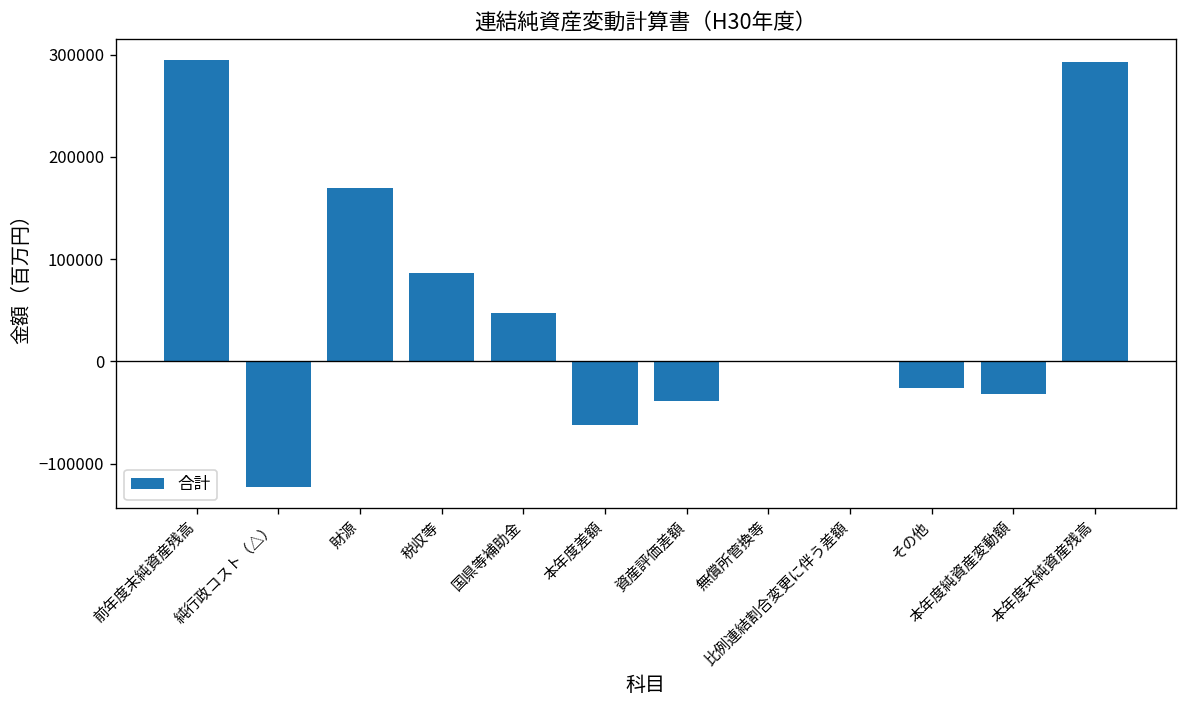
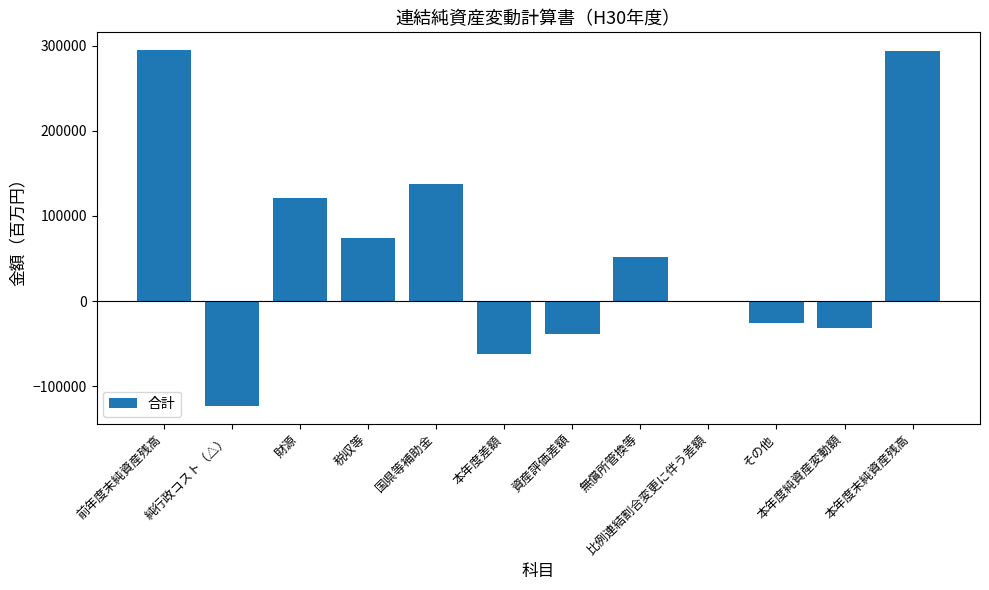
  {
    "前年度末純資産残高": 290000,
    "純行政コスト（△）": -120000,
-   "財源": 170000,
-   "税収等": 90000,
-   "国県等補助金": 50000,
+   "財源": 120000,
+   "税収等": 70000,
+   "国県等補助金": 140000,
    "本年度差額": -60000,
    "資産評価差額": -40000,
-   "無償所管換等": 0,
+   "無償所管換等": 50000,
    "比例連結割合変更に伴う差額": 0,
    "その他": -30000,
    "本年度純資産変動額": -30000,
    "本年度末純資産残高": 290000
  }
